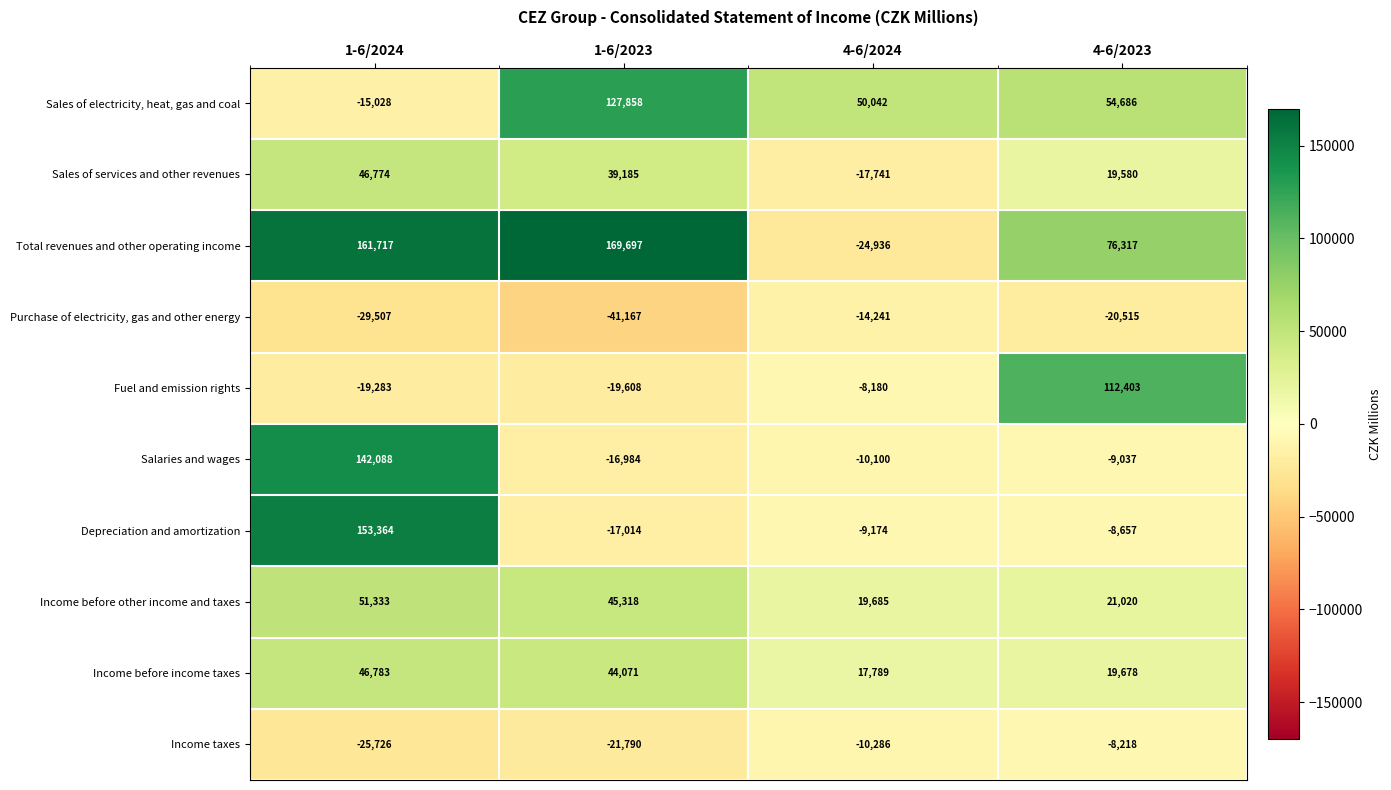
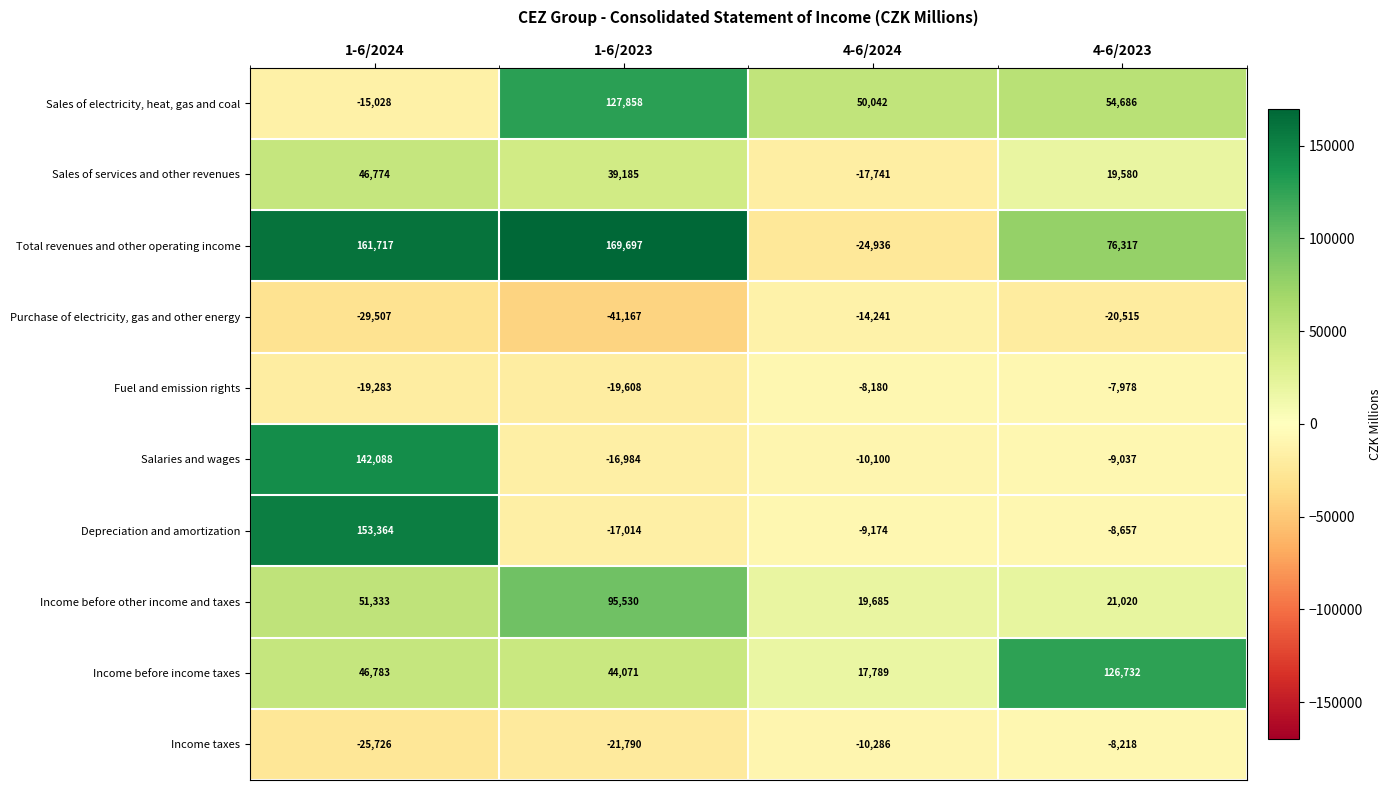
  {
    "Sales of electricity, heat, gas and coal": {
      "1-6/2024": "-15,028",
      "1-6/2023": "127,858",
      "4-6/2024": "50,042",
      "4-6/2023": "54,686"
    },
    "Sales of services and other revenues": {
      "1-6/2024": "46,774",
      "1-6/2023": "39,185",
      "4-6/2024": "-17,741",
      "4-6/2023": "19,580"
    },
    "Total revenues and other operating income": {
      "1-6/2024": "161,717",
      "1-6/2023": "169,697",
      "4-6/2024": "-24,936",
      "4-6/2023": "76,317"
    },
    "Purchase of electricity, gas and other energy": {
      "1-6/2024": "-29,507",
      "1-6/2023": "-41,167",
      "4-6/2024": "-14,241",
      "4-6/2023": "-20,515"
    },
    "Fuel and emission rights": {
      "1-6/2024": "-19,283",
      "1-6/2023": "-19,608",
      "4-6/2024": "-8,180",
-     "4-6/2023": "112,403"
+     "4-6/2023": "-7,978"
    },
    "Salaries and wages": {
      "1-6/2024": "142,088",
      "1-6/2023": "-16,984",
      "4-6/2024": "-10,100",
      "4-6/2023": "-9,037"
    },
    "Depreciation and amortization": {
      "1-6/2024": "153,364",
      "1-6/2023": "-17,014",
      "4-6/2024": "-9,174",
      "4-6/2023": "-8,657"
    },
    "Income before other income and taxes": {
      "1-6/2024": "51,333",
-     "1-6/2023": "45,318",
+     "1-6/2023": "95,530",
      "4-6/2024": "19,685",
      "4-6/2023": "21,020"
    },
    "Income before income taxes": {
      "1-6/2024": "46,783",
      "1-6/2023": "44,071",
      "4-6/2024": "17,789",
-     "4-6/2023": "19,678"
+     "4-6/2023": "126,732"
    },
    "Income taxes": {
      "1-6/2024": "-25,726",
      "1-6/2023": "-21,790",
      "4-6/2024": "-10,286",
      "4-6/2023": "-8,218"
    }
  }
